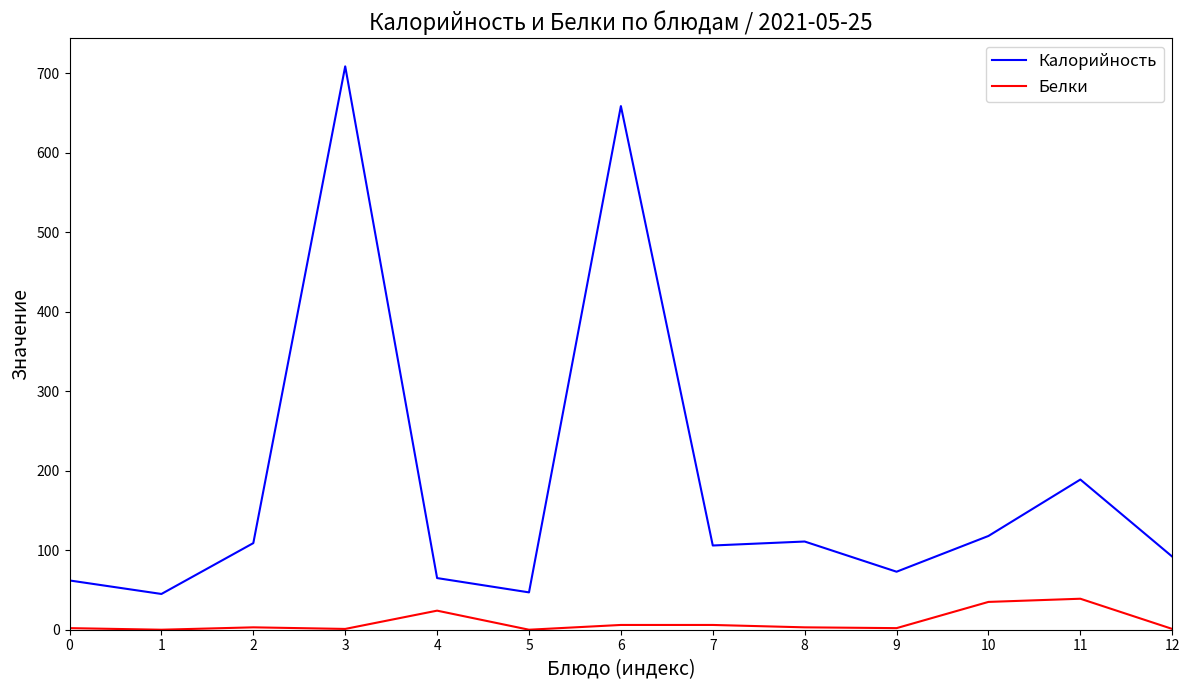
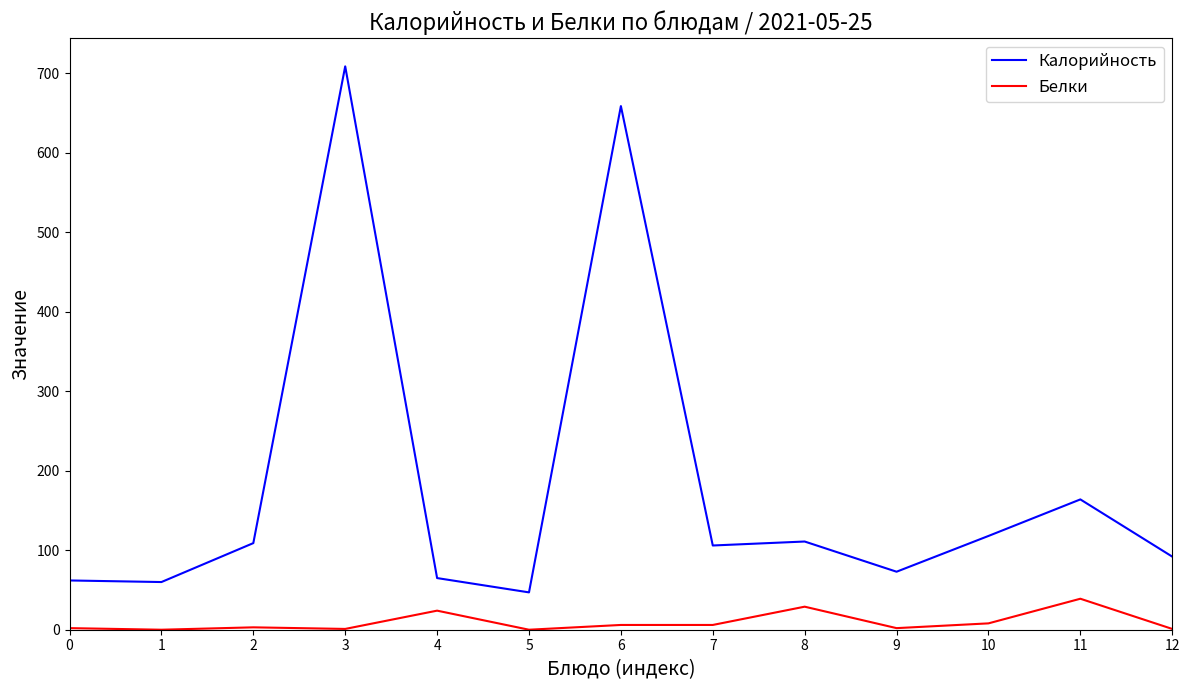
  {
    "Калорийность": {
      "0": 60,
-     "1": 50,
+     "1": 60,
      "2": 110,
      "3": 710,
      "4": 70,
      "5": 50,
      "6": 660,
      "7": 110,
      "8": 110,
      "9": 70,
      "10": 120,
-     "11": 190,
+     "11": 160,
      "12": 90
    },
    "Белки": {
      "0": 0,
      "1": 0,
      "2": 0,
      "3": 0,
      "4": 20,
      "5": 0,
      "6": 10,
      "7": 10,
-     "8": 0,
+     "8": 30,
      "9": 0,
-     "10": 40,
+     "10": 10,
      "11": 40,
      "12": 0
    }
  }
